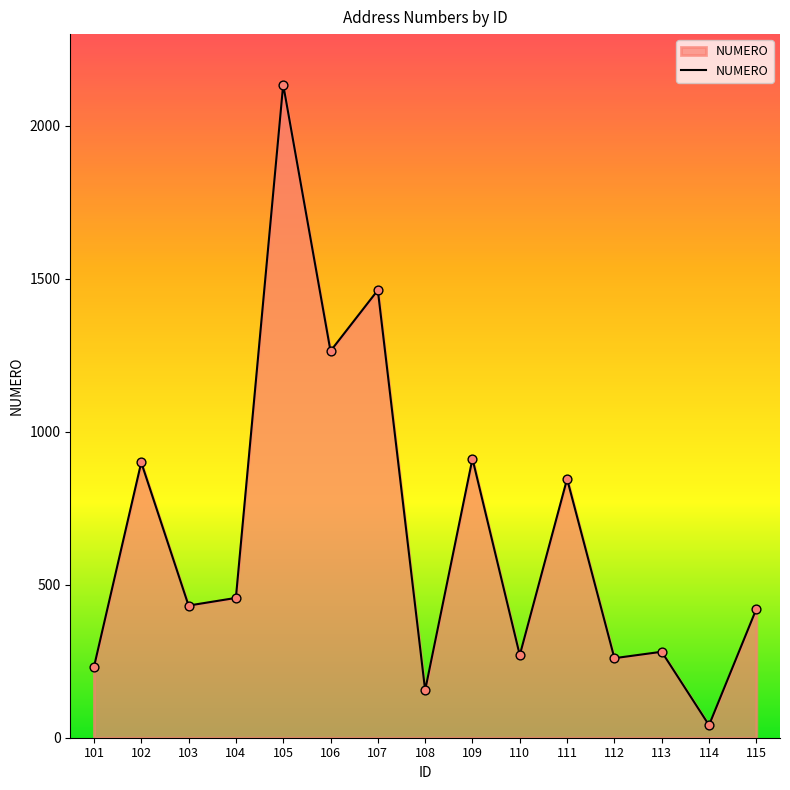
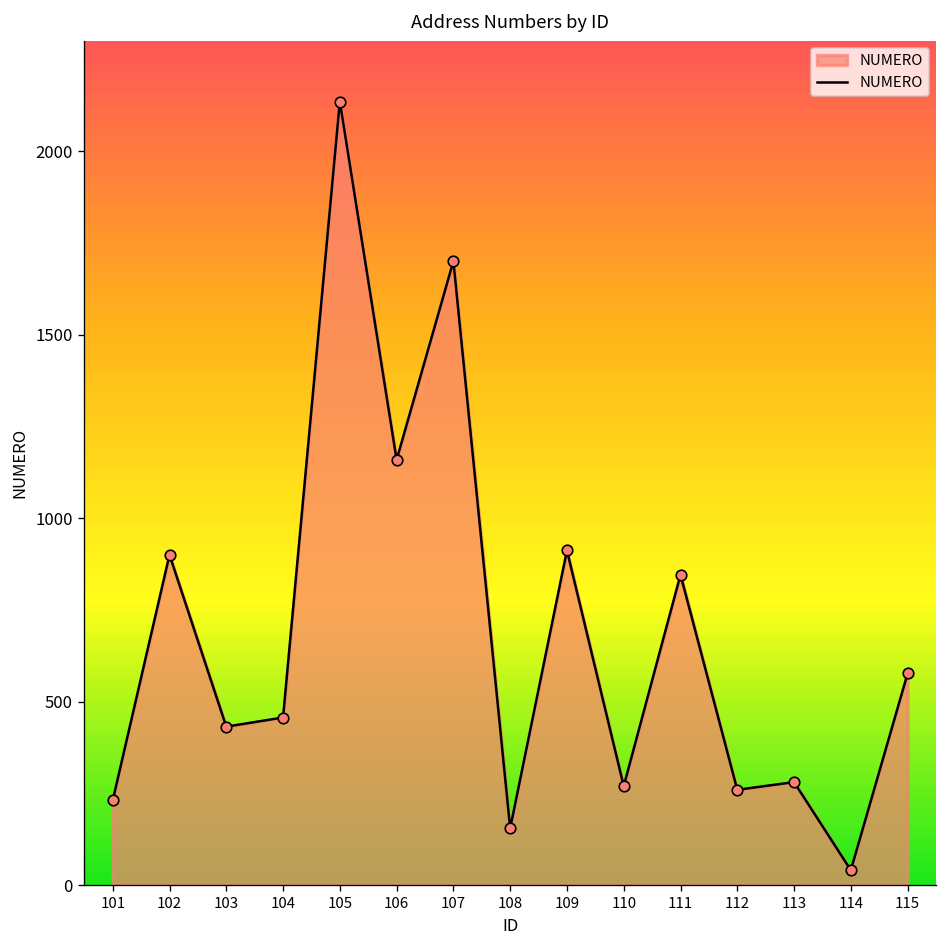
  {
    "101": 230,
    "102": 900,
    "103": 430,
    "104": 460,
    "105": 2140,
-   "106": 1260,
-   "107": 1460,
+   "106": 1160,
+   "107": 1700,
    "108": 160,
    "109": 910,
    "110": 270,
    "111": 850,
    "112": 260,
    "113": 280,
    "114": 40,
-   "115": 420
+   "115": 580
  }
